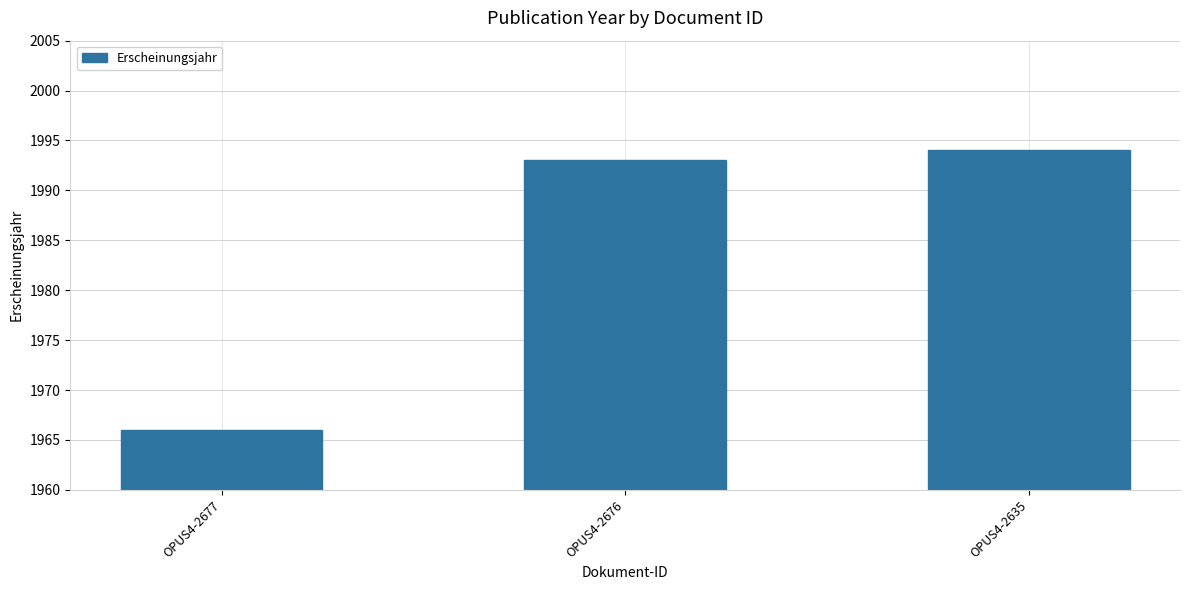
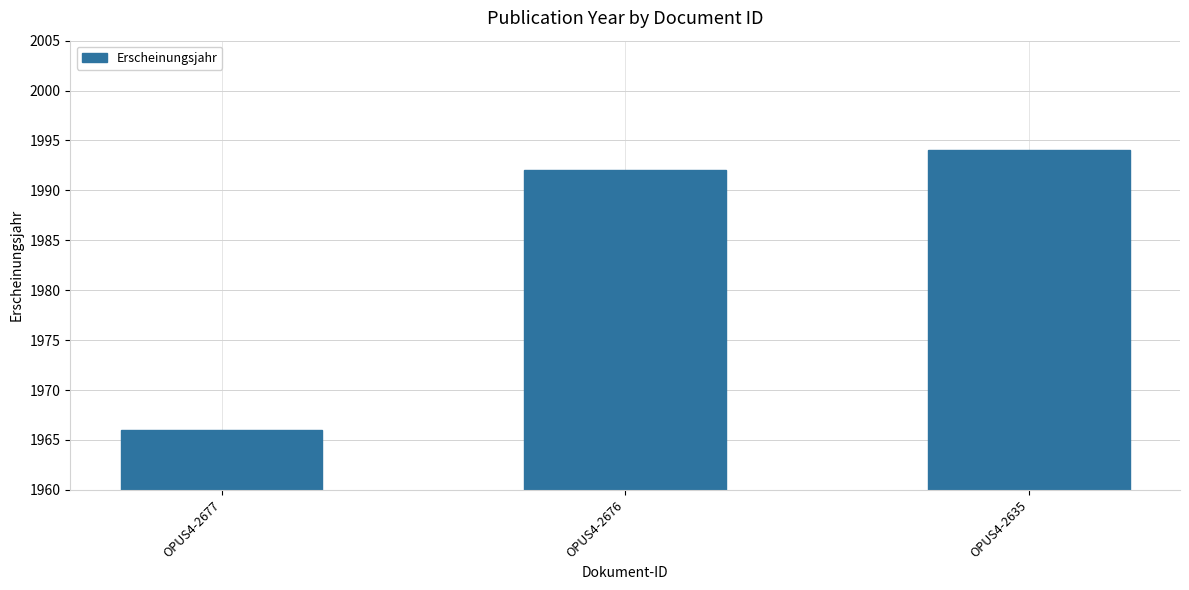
  {
    "OPUS4-2677": 1966,
-   "OPUS4-2676": 1993,
+   "OPUS4-2676": 1992,
    "OPUS4-2635": 1994
  }
